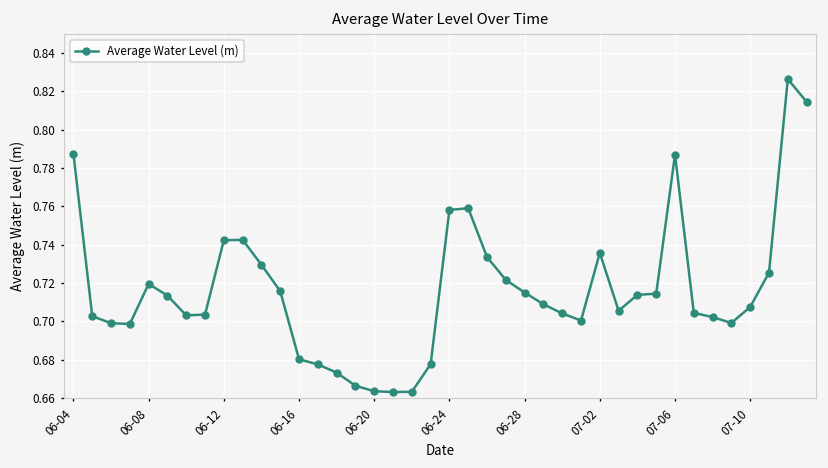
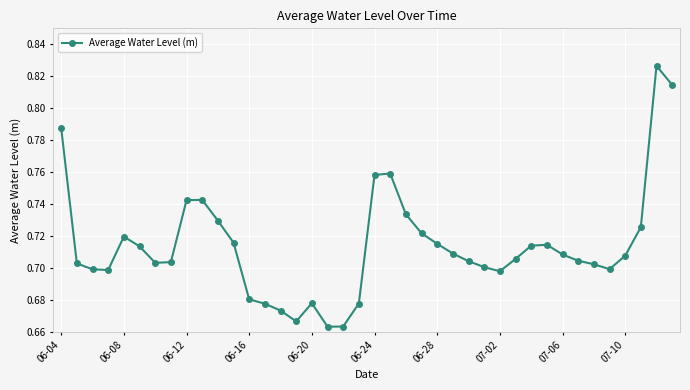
  {
    "06-04": 0.788,
    "06-08": 0.720,
    "06-12": 0.742,
    "06-16": 0.680,
-   "06-20": 0.664,
+   "06-20": 0.678,
    "06-24": 0.758,
    "06-28": 0.715,
-   "07-02": 0.736,
-   "07-06": 0.787,
+   "07-02": 0.698,
+   "07-06": 0.708,
    "07-10": 0.708
  }
